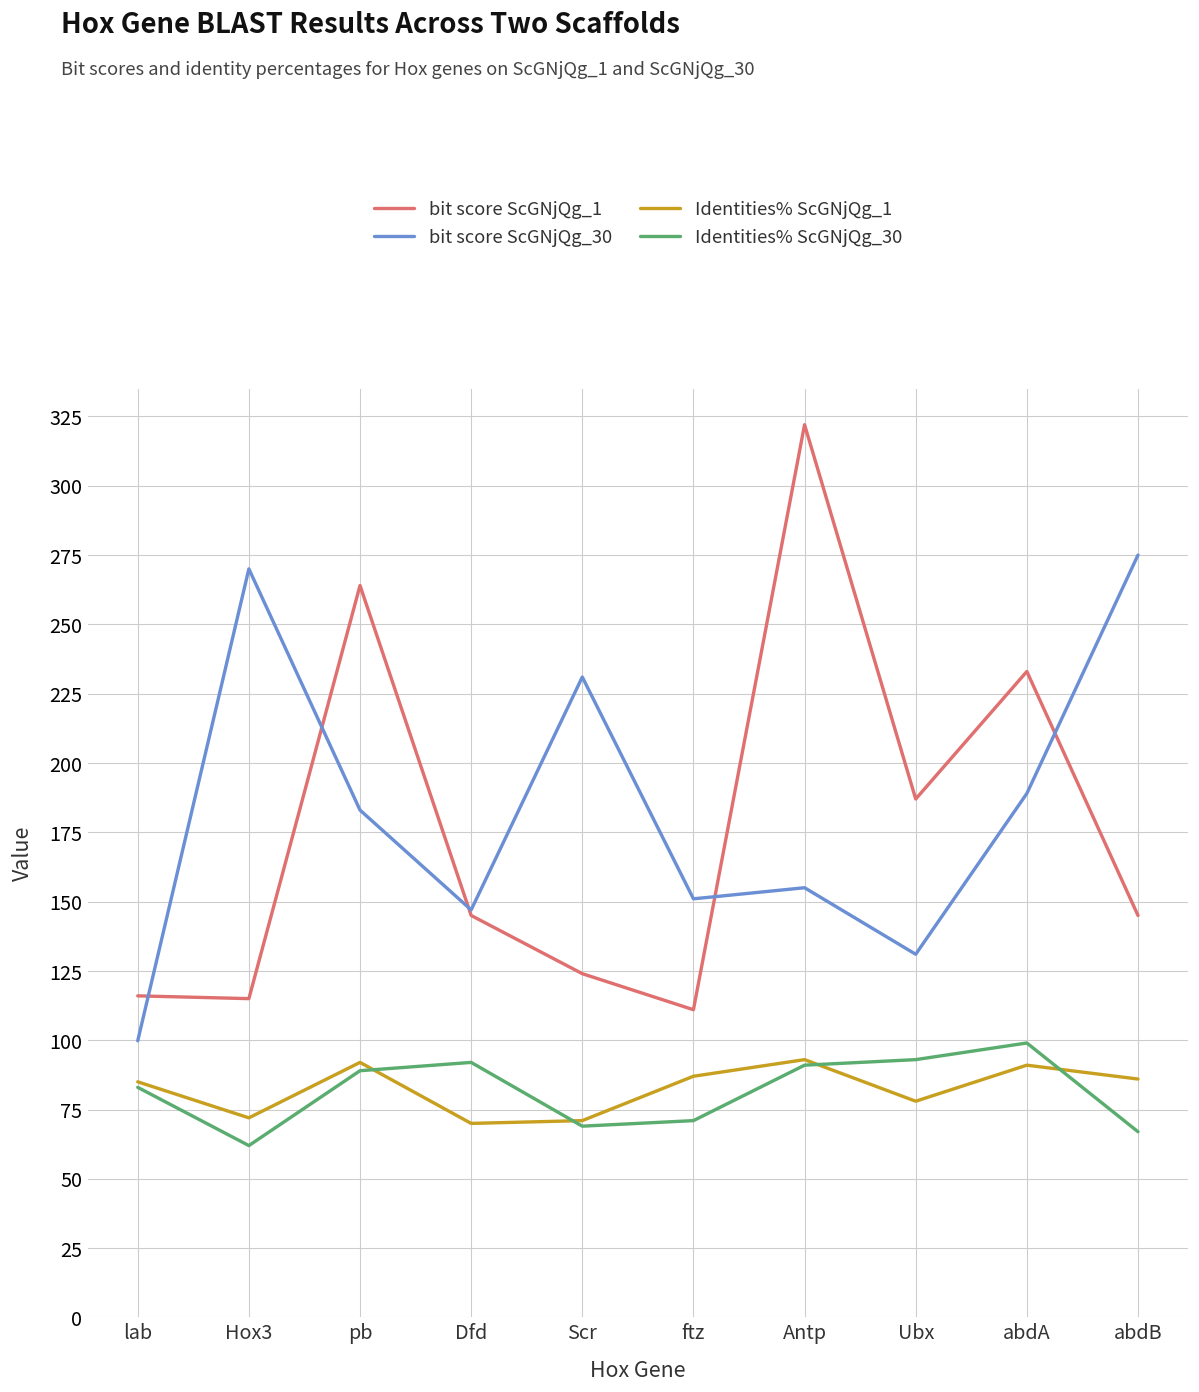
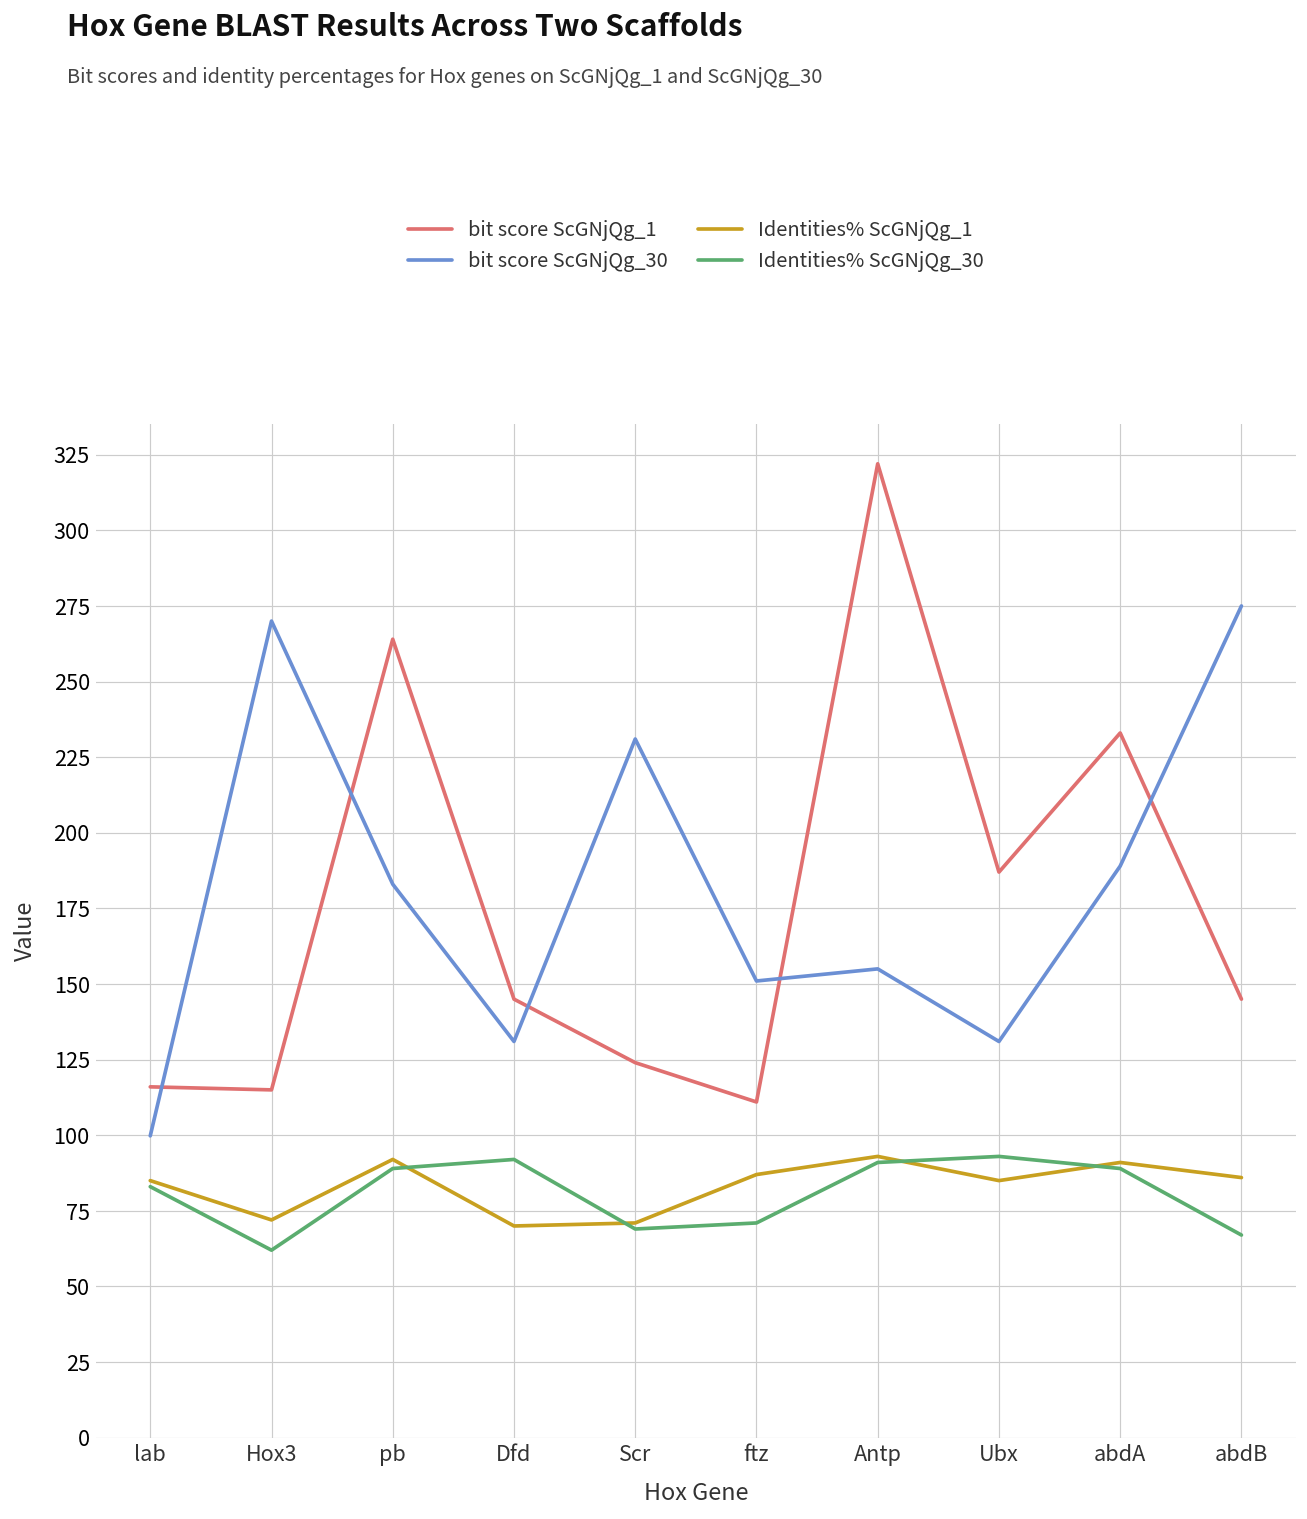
  {
    "bit score ScGNjQg_1": {
      "lab": 116,
      "Hox3": 115,
      "pb": 264,
      "Dfd": 145,
      "Scr": 124,
      "ftz": 111,
      "Antp": 322,
      "Ubx": 187,
      "abdA": 233,
      "abdB": 145
    },
    "bit score ScGNjQg_30": {
      "lab": 100,
      "Hox3": 270,
      "pb": 183,
-     "Dfd": 147,
+     "Dfd": 131,
      "Scr": 231,
      "ftz": 151,
      "Antp": 155,
      "Ubx": 131,
      "abdA": 189,
      "abdB": 275
    },
    "Identities% ScGNjQg_1": {
      "lab": 85,
      "Hox3": 72,
      "pb": 92,
      "Dfd": 70,
      "Scr": 71,
      "ftz": 87,
      "Antp": 93,
-     "Ubx": 78,
+     "Ubx": 85,
      "abdA": 91,
      "abdB": 86
    },
    "Identities% ScGNjQg_30": {
      "lab": 83,
      "Hox3": 62,
      "pb": 89,
      "Dfd": 92,
      "Scr": 69,
      "ftz": 71,
      "Antp": 91,
      "Ubx": 93,
-     "abdA": 99,
+     "abdA": 89,
      "abdB": 67
    }
  }
